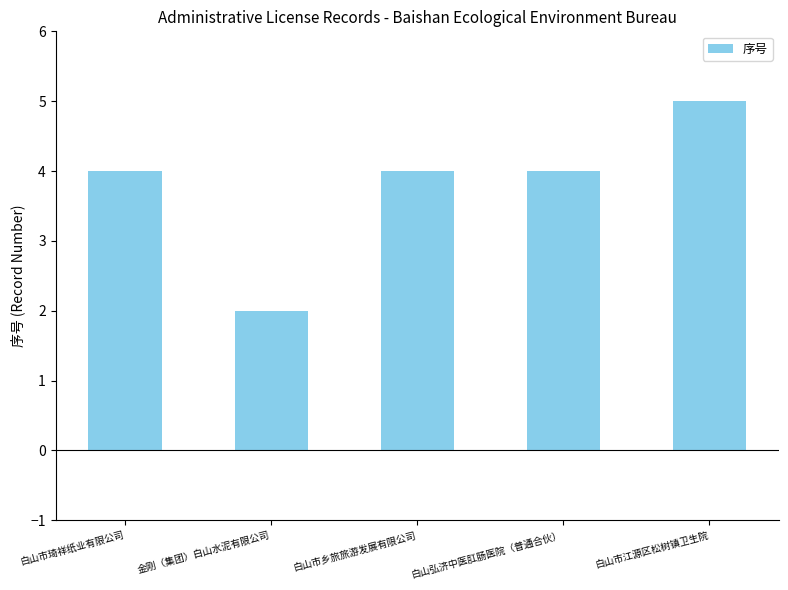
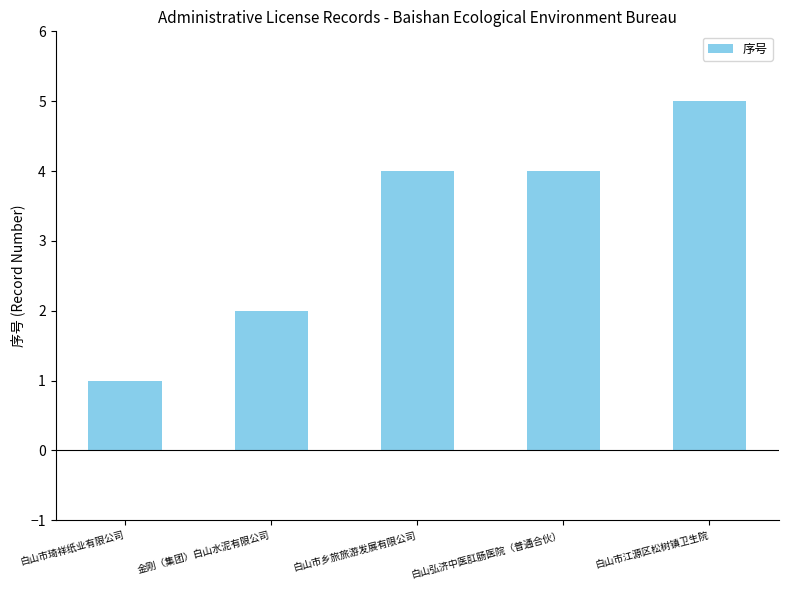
  {
-   "白山市琦祥纸业有限公司": 4,
+   "白山市琦祥纸业有限公司": 1,
    "金刚（集团）白山水泥有限公司": 2,
    "白山市乡旅旅游发展有限公司": 4,
    "白山弘济中医肛肠医院（普通合伙）": 4,
    "白山市江源区松树镇卫生院": 5
  }
